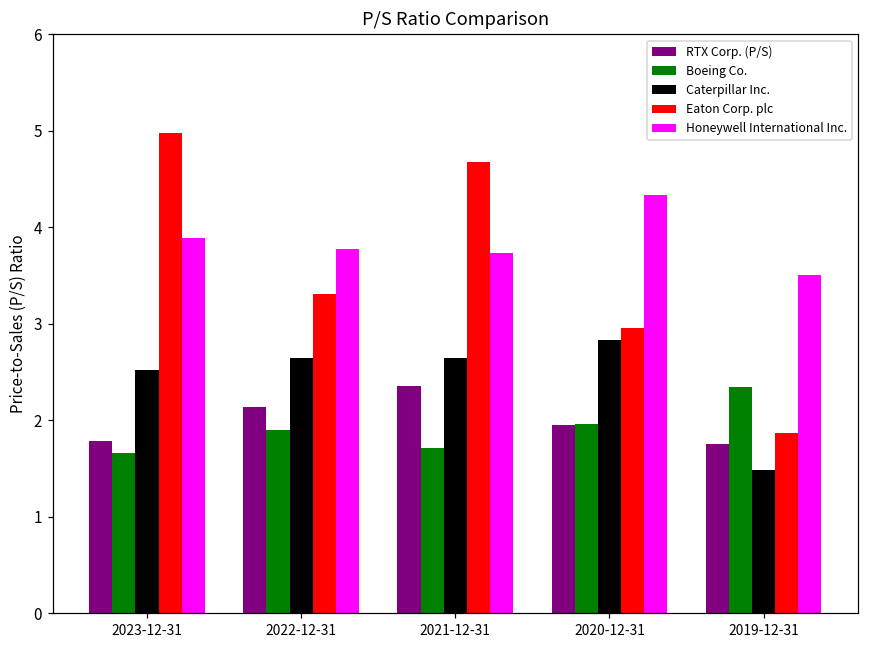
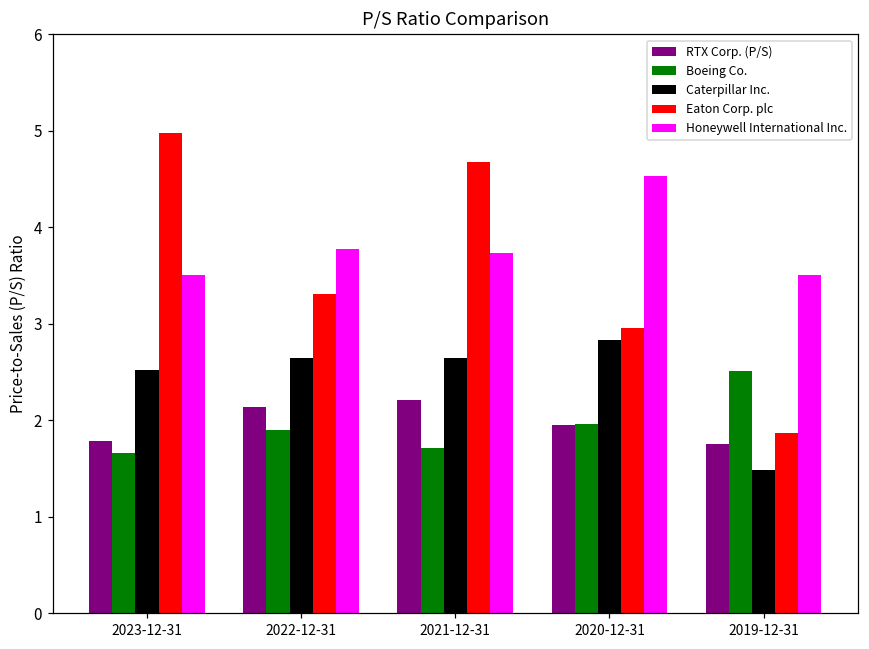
  {
    "RTX Corp. (P/S)": {
      "2023-12-31": 1.8,
      "2022-12-31": 2.1,
-     "2021-12-31": 2.4,
+     "2021-12-31": 2.2,
      "2020-12-31": 2.0,
      "2019-12-31": 1.8
    },
    "Boeing Co.": {
      "2023-12-31": 1.7,
      "2022-12-31": 1.9,
      "2021-12-31": 1.7,
      "2020-12-31": 2.0,
-     "2019-12-31": 2.3
+     "2019-12-31": 2.5
    },
    "Caterpillar Inc.": {
      "2023-12-31": 2.5,
      "2022-12-31": 2.6,
      "2021-12-31": 2.6,
      "2020-12-31": 2.8,
      "2019-12-31": 1.5
    },
    "Eaton Corp. plc": {
      "2023-12-31": 5.0,
      "2022-12-31": 3.3,
      "2021-12-31": 4.7,
      "2020-12-31": 3.0,
      "2019-12-31": 1.9
    },
    "Honeywell International Inc.": {
-     "2023-12-31": 3.9,
+     "2023-12-31": 3.5,
      "2022-12-31": 3.8,
      "2021-12-31": 3.7,
-     "2020-12-31": 4.3,
+     "2020-12-31": 4.5,
      "2019-12-31": 3.5
    }
  }
